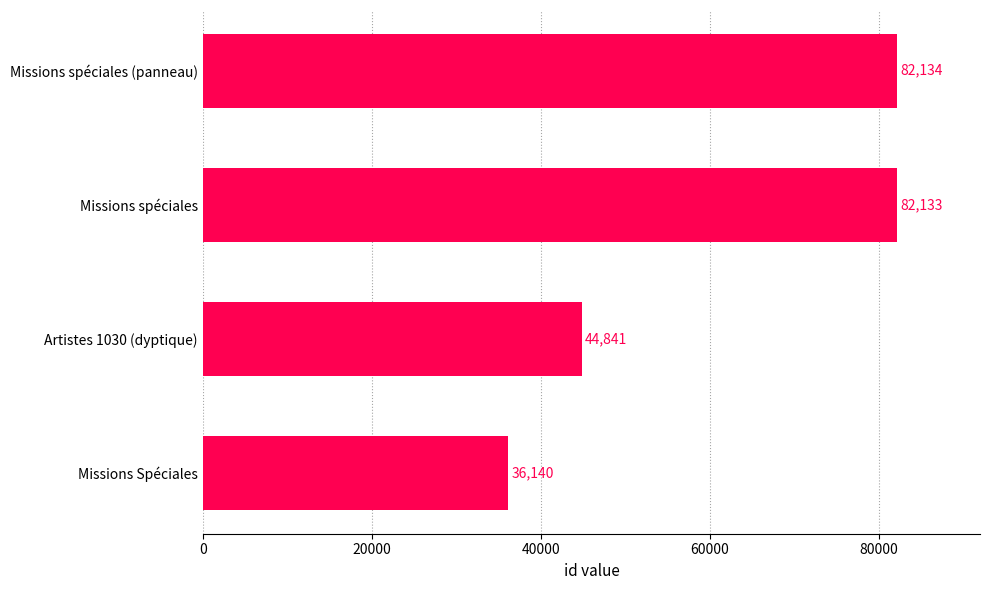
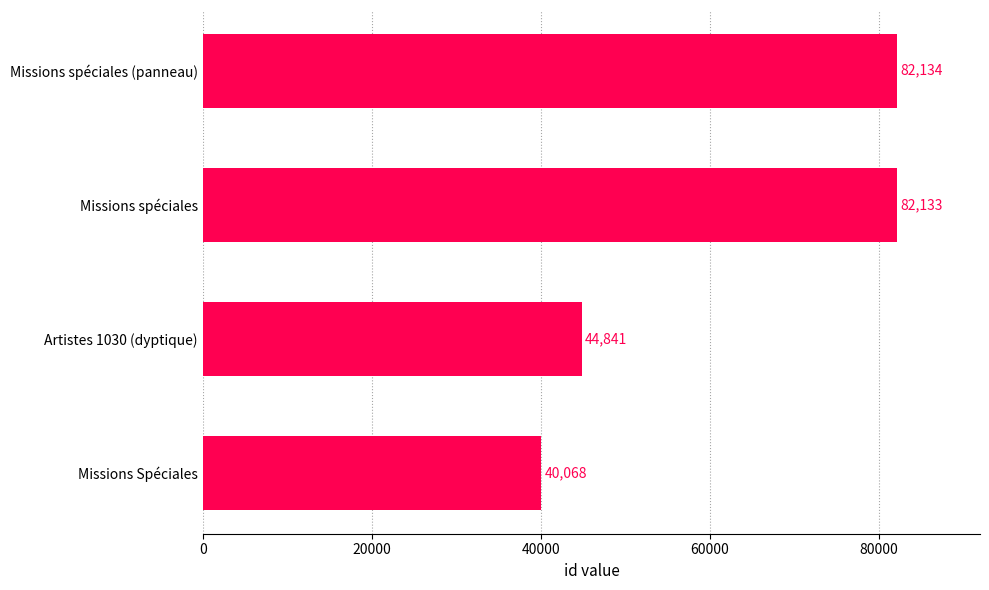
  {
    "Missions spéciales (panneau)": "82,134",
    "Missions spéciales": "82,133",
    "Artistes 1030 (dyptique)": "44,841",
-   "Missions Spéciales": "36,140"
+   "Missions Spéciales": "40,068"
  }
